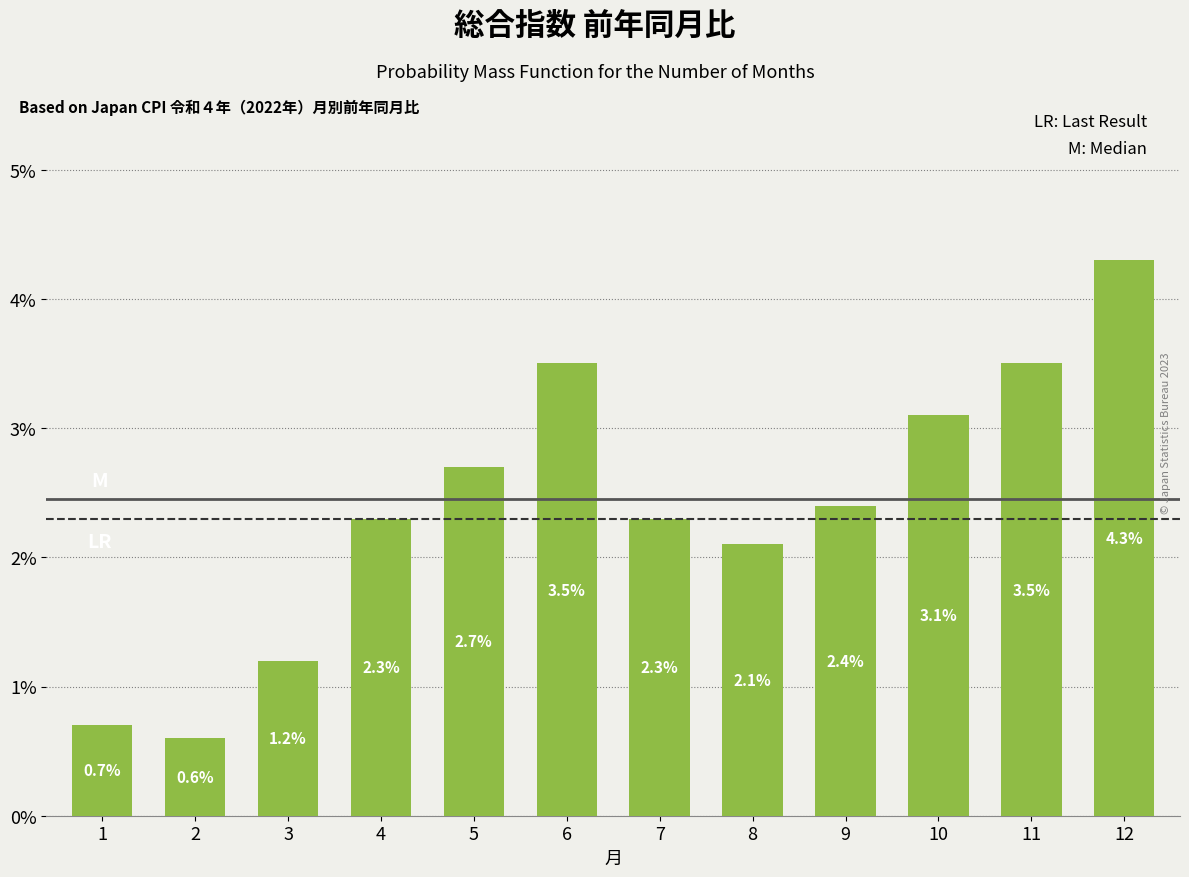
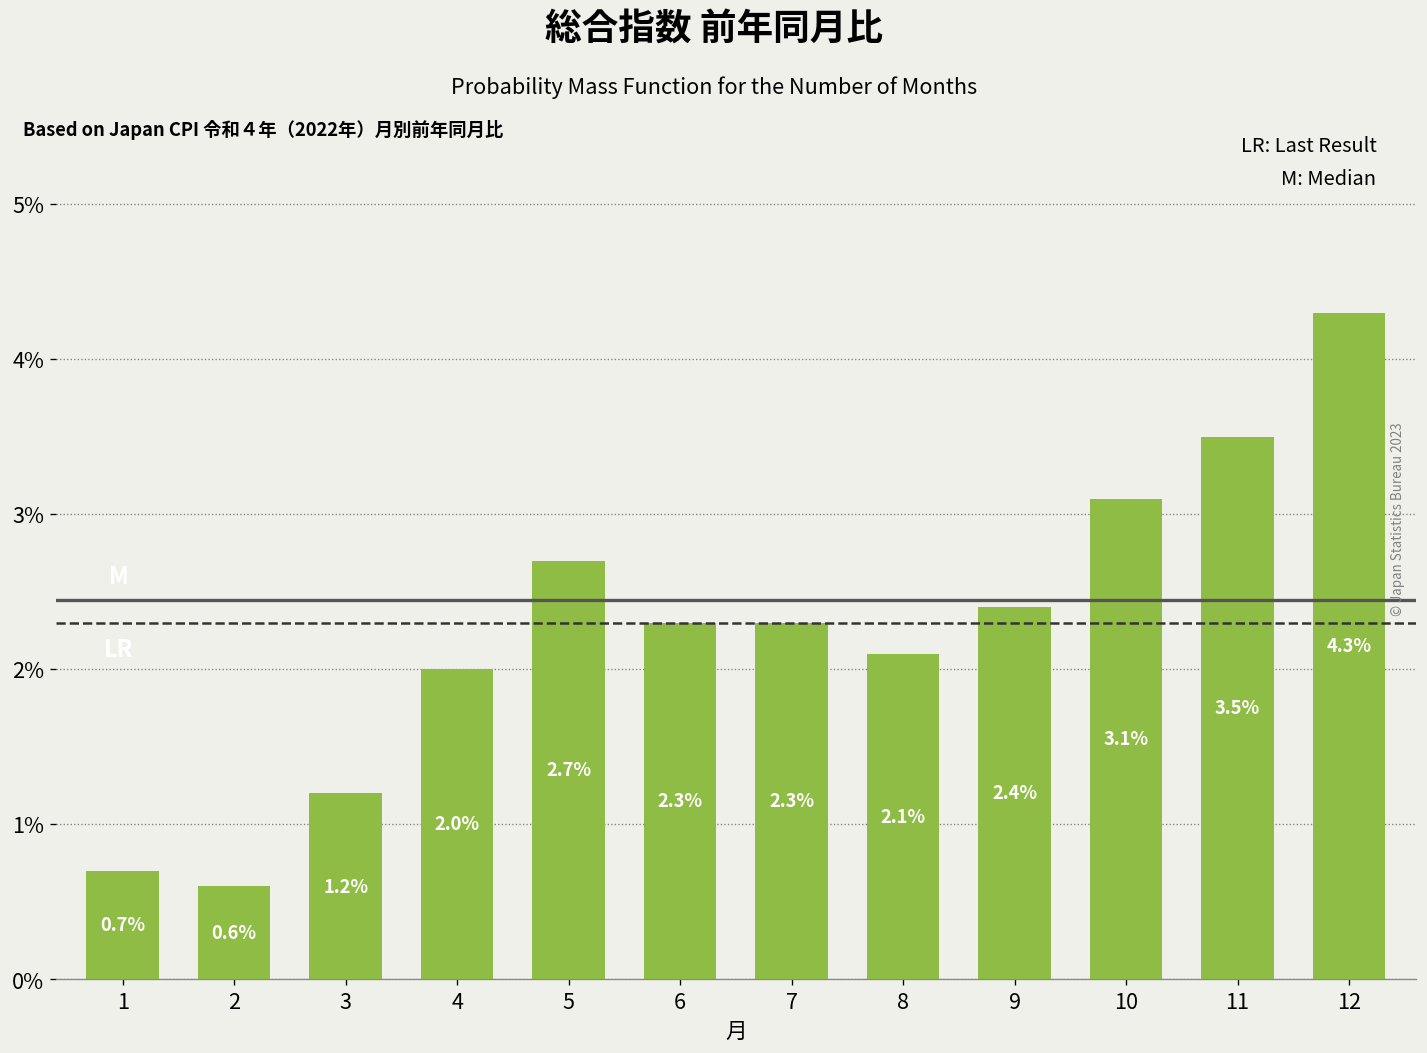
  {
    "1": "0.7%",
    "2": "0.6%",
    "3": "1.2%",
-   "4": "2.3%",
+   "4": "2.0%",
    "5": "2.7%",
-   "6": "3.5%",
+   "6": "2.3%",
    "7": "2.3%",
    "8": "2.1%",
    "9": "2.4%",
    "10": "3.1%",
    "11": "3.5%",
    "12": "4.3%"
  }
